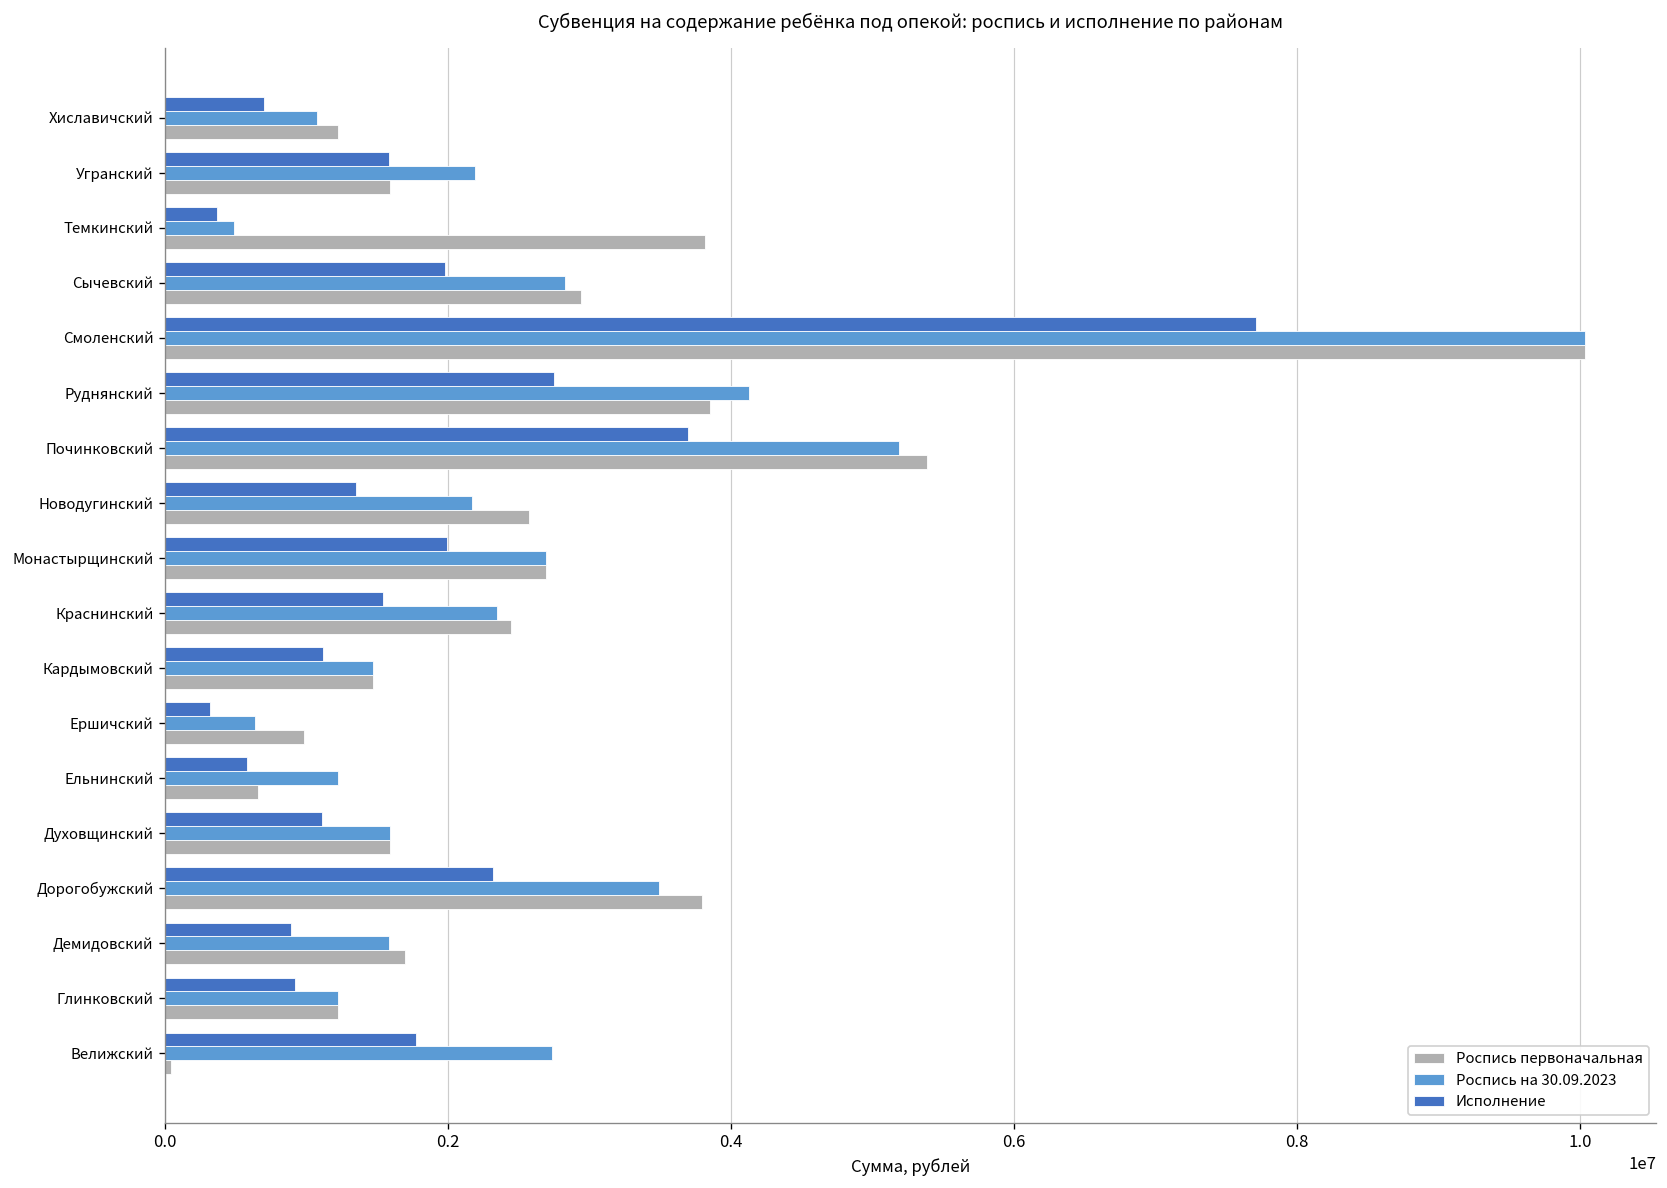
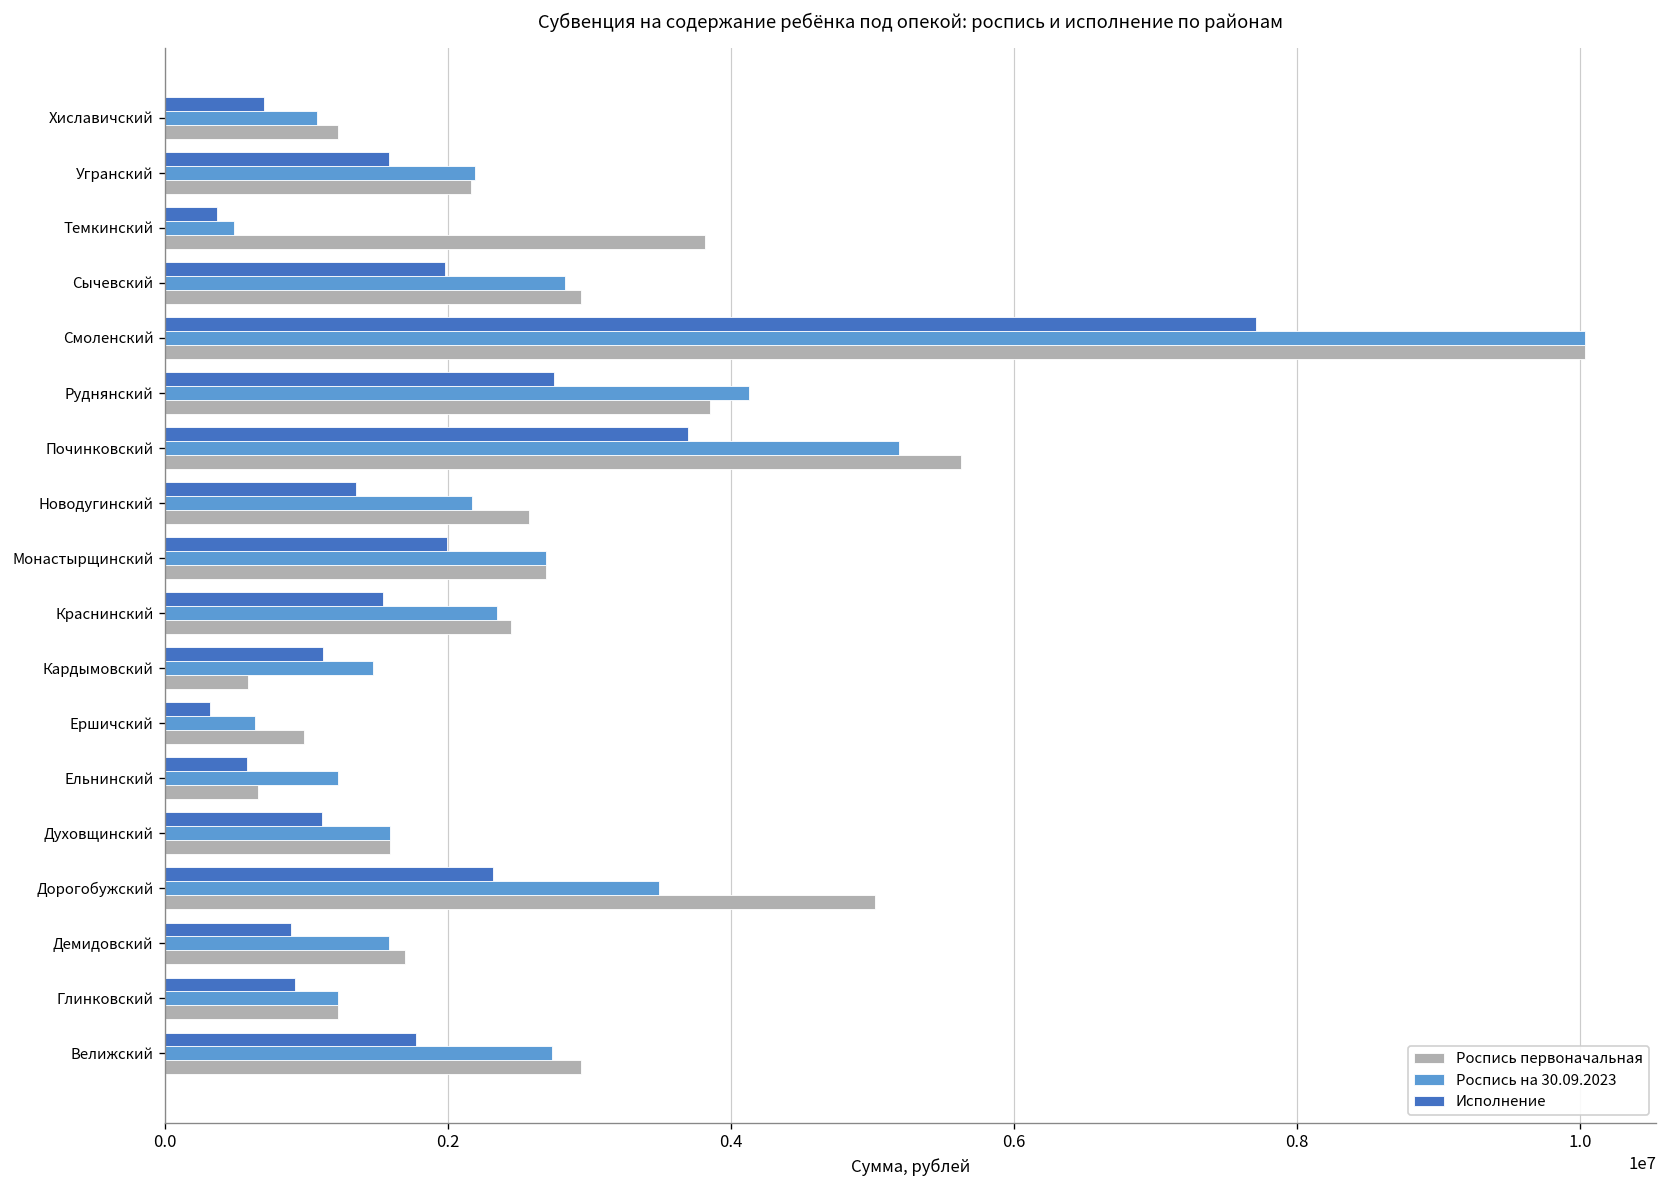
  {
    "Роспись первоначальная": {
      "Хиславичский": 1220000,
-     "Угранский": 1590000,
+     "Угранский": 2160000,
      "Темкинский": 3820000,
      "Сычевский": 2940000,
      "Смоленский": 10040000,
      "Руднянский": 3850000,
-     "Починковский": 5390000,
+     "Починковский": 5630000,
      "Новодугинский": 2570000,
      "Монастырщинский": 2690000,
      "Краснинский": 2450000,
-     "Кардымовский": 1470000,
+     "Кардымовский": 590000,
      "Ершичский": 980000,
      "Ельнинский": 650000,
      "Духовщинский": 1590000,
-     "Дорогобужский": 3790000,
+     "Дорогобужский": 5010000,
      "Демидовский": 1700000,
      "Глинковский": 1220000,
-     "Велижский": 40000
+     "Велижский": 2940000
    }
  }
